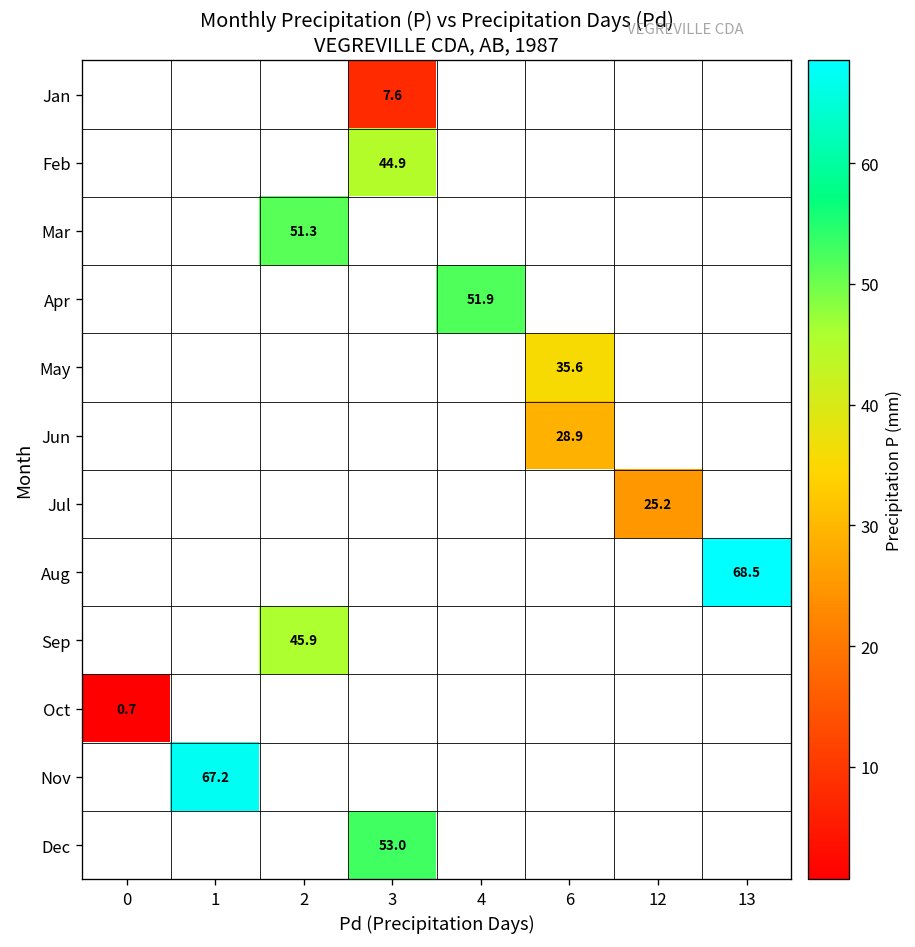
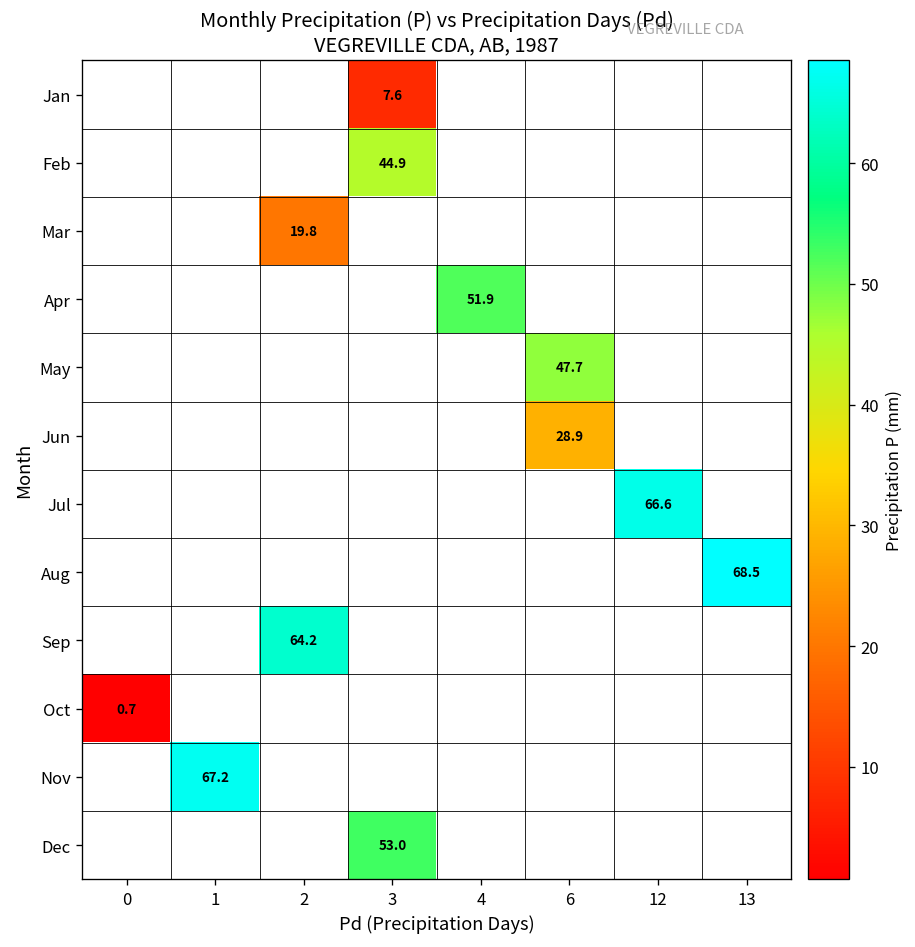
  {
    "Jan": {
      "3": 7.6
    },
    "Feb": {
      "3": 44.9
    },
    "Mar": {
-     "2": 51.3
+     "2": 19.8
    },
    "Apr": {
      "4": 51.9
    },
    "May": {
-     "6": 35.6
+     "6": 47.7
    },
    "Jun": {
      "6": 28.9
    },
    "Jul": {
-     "12": 25.2
+     "12": 66.6
    },
    "Aug": {
      "13": 68.5
    },
    "Sep": {
-     "2": 45.9
+     "2": 64.2
    },
    "Oct": {
      "0": 0.7
    },
    "Nov": {
      "1": 67.2
    },
    "Dec": {
      "3": 53.0
    }
  }
